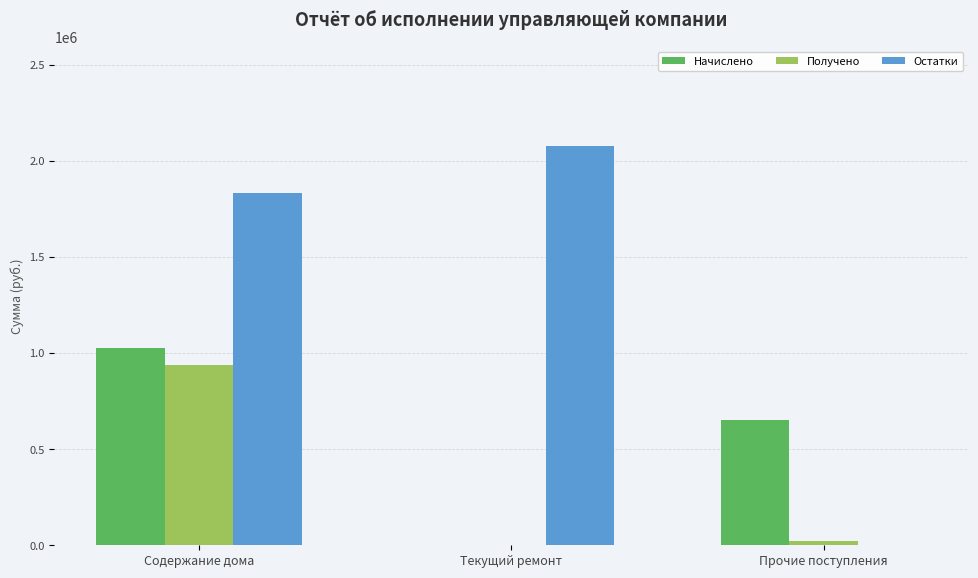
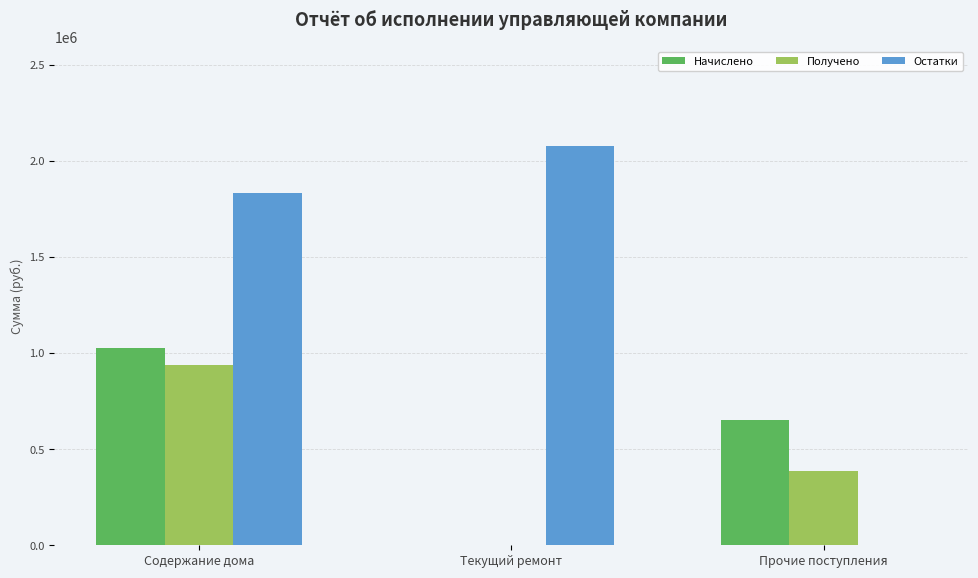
  {
    "Начислено": {
      "Содержание дома": 1030000,
      "Текущий ремонт": 0,
      "Прочие поступления": 650000
    },
    "Получено": {
      "Содержание дома": 940000,
      "Текущий ремонт": 0,
-     "Прочие поступления": 20000
+     "Прочие поступления": 390000
    },
    "Остатки": {
      "Содержание дома": 1830000,
      "Текущий ремонт": 2080000,
      "Прочие поступления": 0
    }
  }
